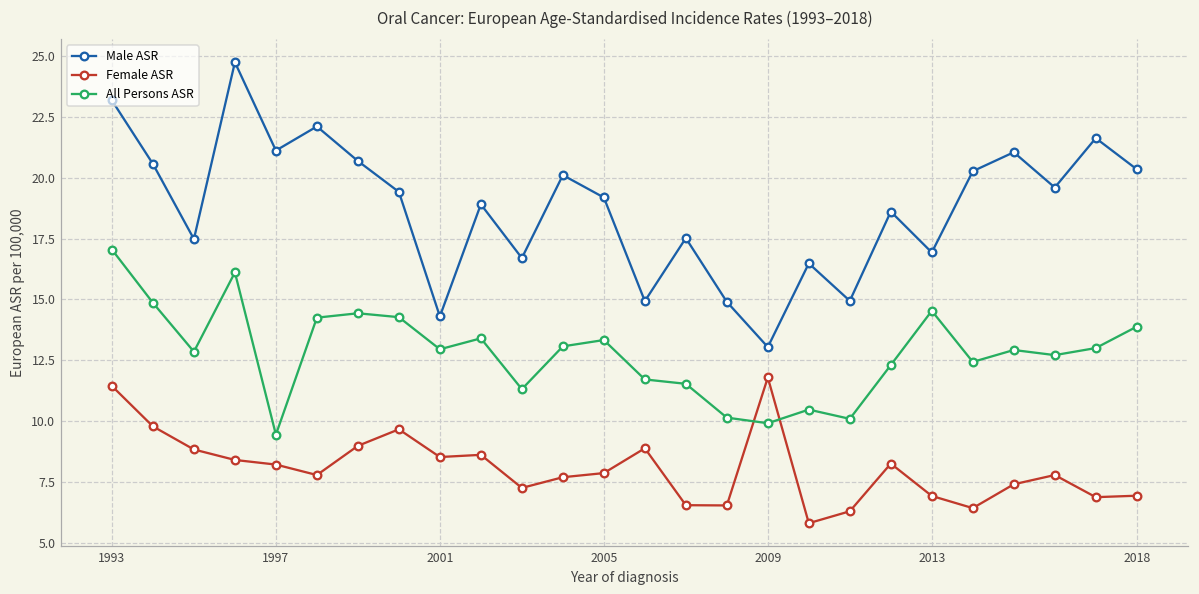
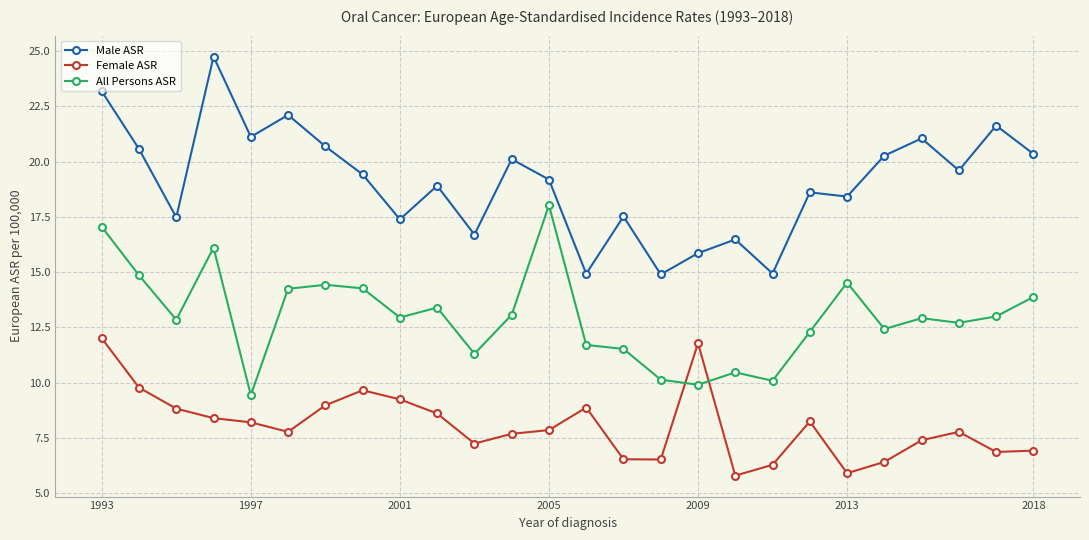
  {
    "Male ASR": {
      "1993": 23.2,
      "1997": 21.1,
-     "2001": 14.3,
+     "2001": 17.4,
      "2005": 19.2,
-     "2009": 13.0,
-     "2013": 16.9,
+     "2009": 15.9,
+     "2013": 18.4,
      "2018": 20.4
    },
    "Female ASR": {
-     "1993": 11.4,
+     "1993": 12.0,
      "1997": 8.2,
-     "2001": 8.5,
+     "2001": 9.3,
      "2005": 7.9,
      "2009": 11.8,
-     "2013": 6.9,
+     "2013": 5.9,
      "2018": 6.9
    },
    "All Persons ASR": {
      "1993": 17.1,
      "1997": 9.4,
      "2001": 13.0,
-     "2005": 13.3,
+     "2005": 18.0,
      "2009": 9.9,
      "2013": 14.5,
      "2018": 13.9
    }
  }
